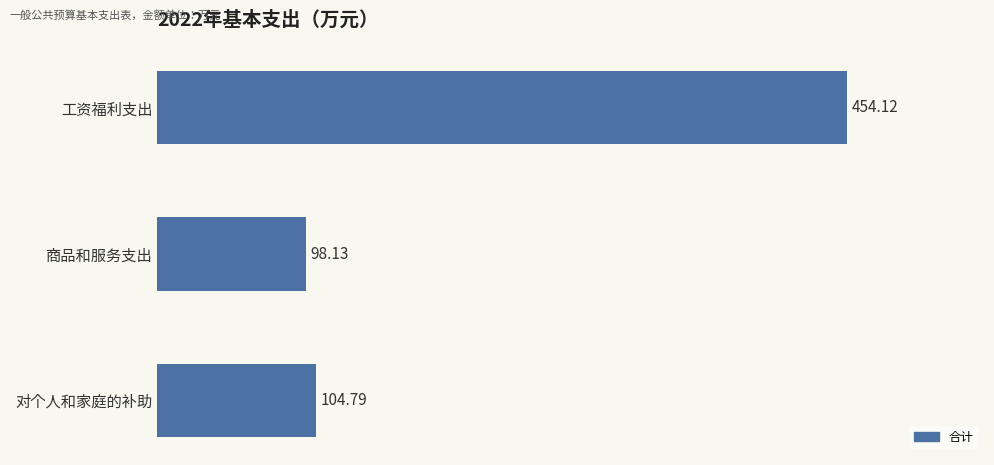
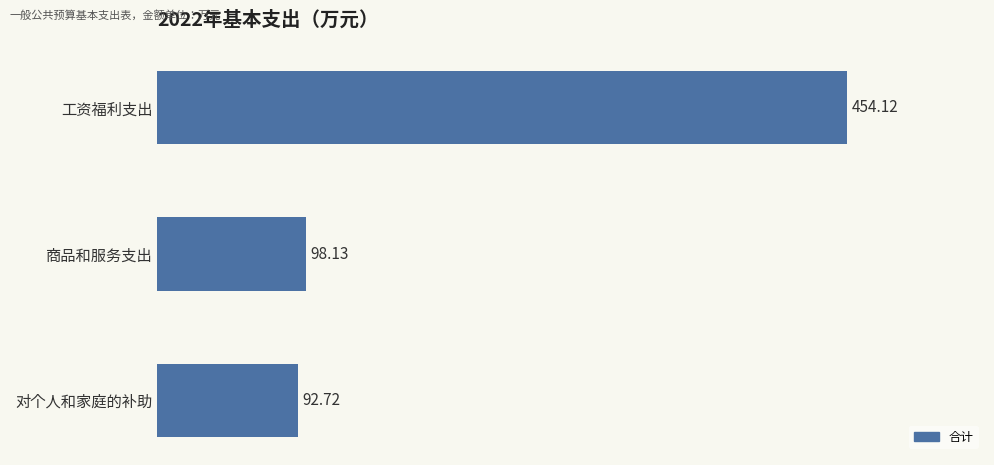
  {
    "工资福利支出": 454.12,
    "商品和服务支出": 98.13,
-   "对个人和家庭的补助": 104.79
+   "对个人和家庭的补助": 92.72
  }
